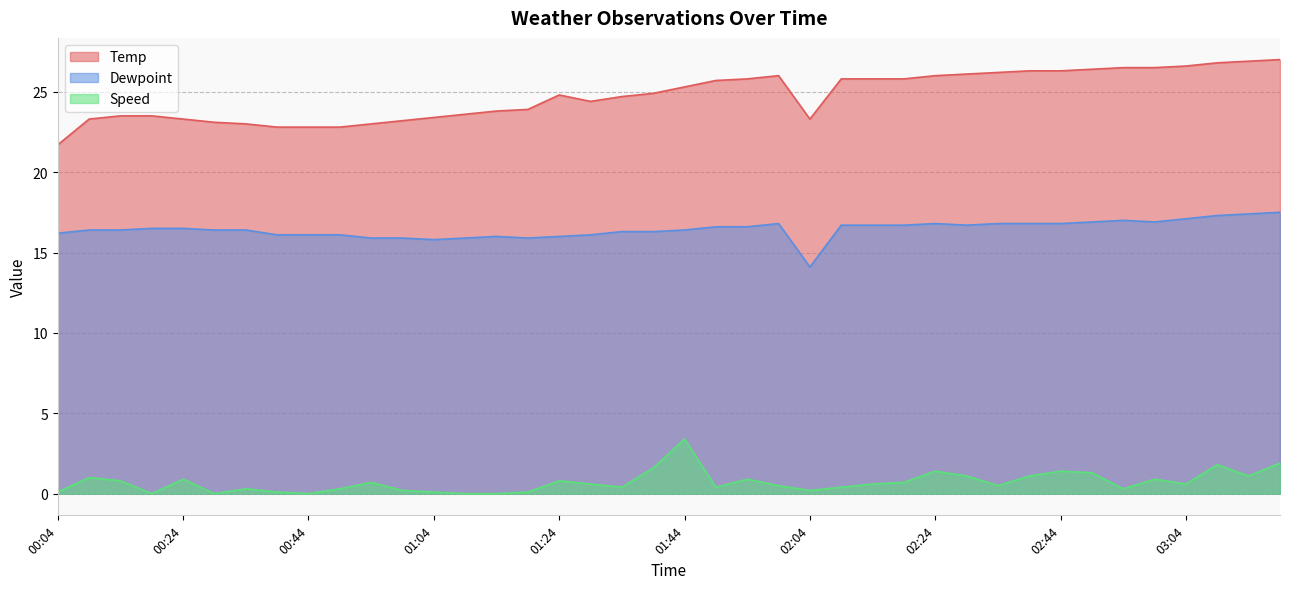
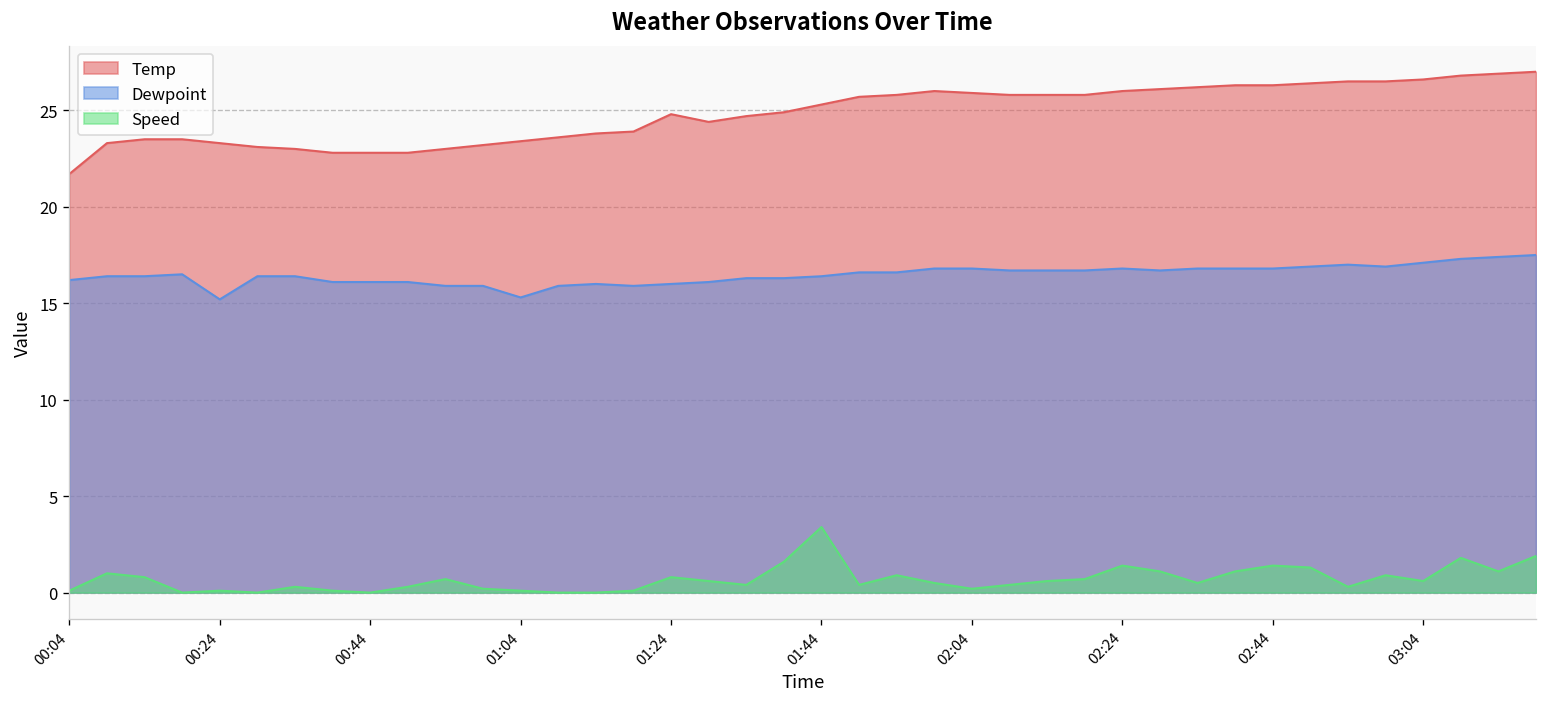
  {
    "Temp": {
      "00:04": 21.7,
      "00:24": 23.3,
      "00:44": 22.8,
      "01:04": 23.4,
      "01:24": 24.8,
      "01:44": 25.3,
-     "02:04": 23.3,
+     "02:04": 25.9,
      "02:24": 26.0,
      "02:44": 26.3,
      "03:04": 26.6
    },
    "Dewpoint": {
      "00:04": 16.2,
-     "00:24": 16.5,
+     "00:24": 15.2,
      "00:44": 16.1,
-     "01:04": 15.8,
+     "01:04": 15.3,
      "01:24": 16.0,
      "01:44": 16.4,
-     "02:04": 14.1,
+     "02:04": 16.8,
      "02:24": 16.8,
      "02:44": 16.8,
      "03:04": 17.1
    },
    "Speed": {
      "00:04": 0.1,
-     "00:24": 0.9,
+     "00:24": 0.1,
      "00:44": 0.0,
      "01:04": 0.1,
      "01:24": 0.8,
      "01:44": 3.4,
      "02:04": 0.2,
      "02:24": 1.4,
      "02:44": 1.4,
      "03:04": 0.6
    }
  }
